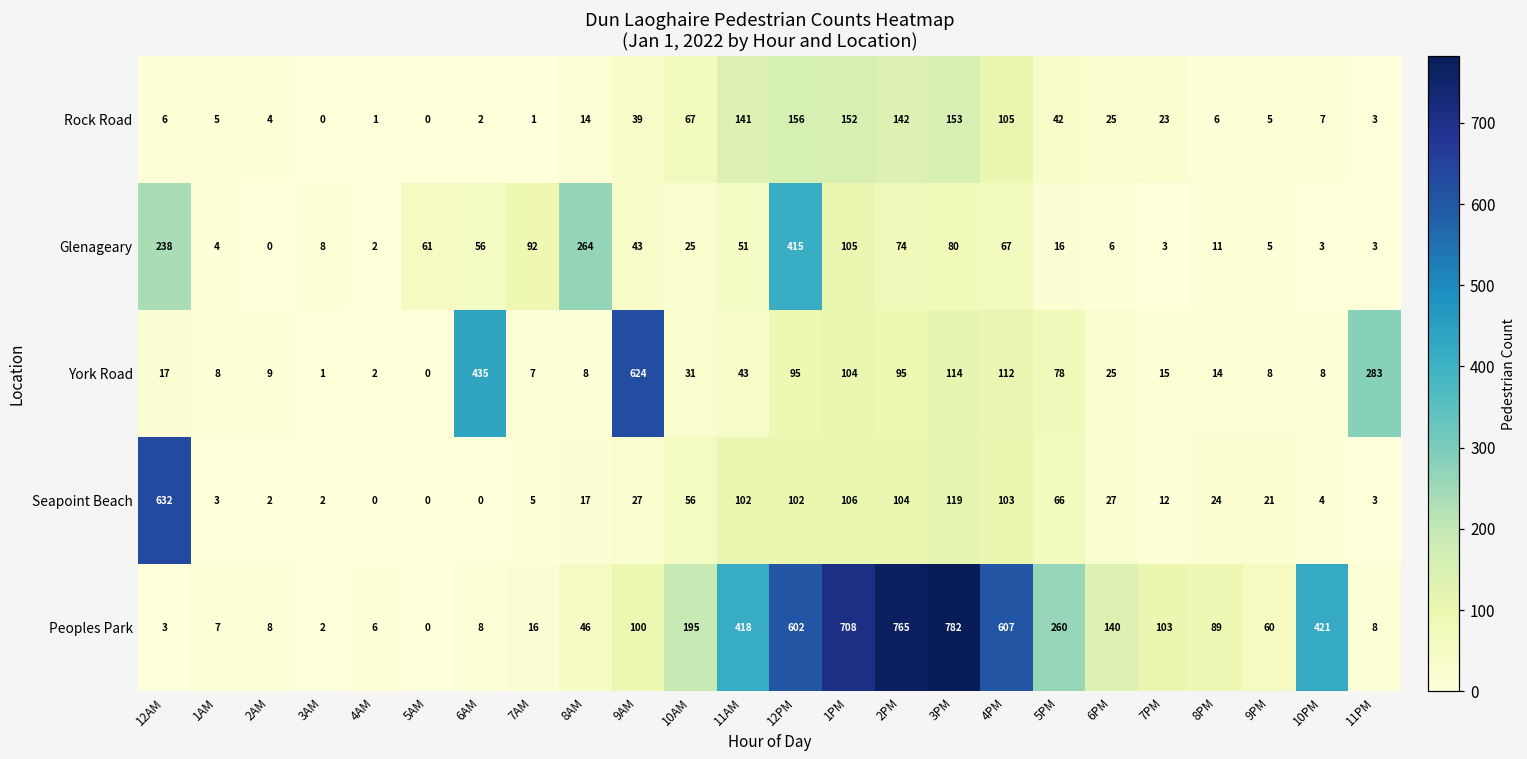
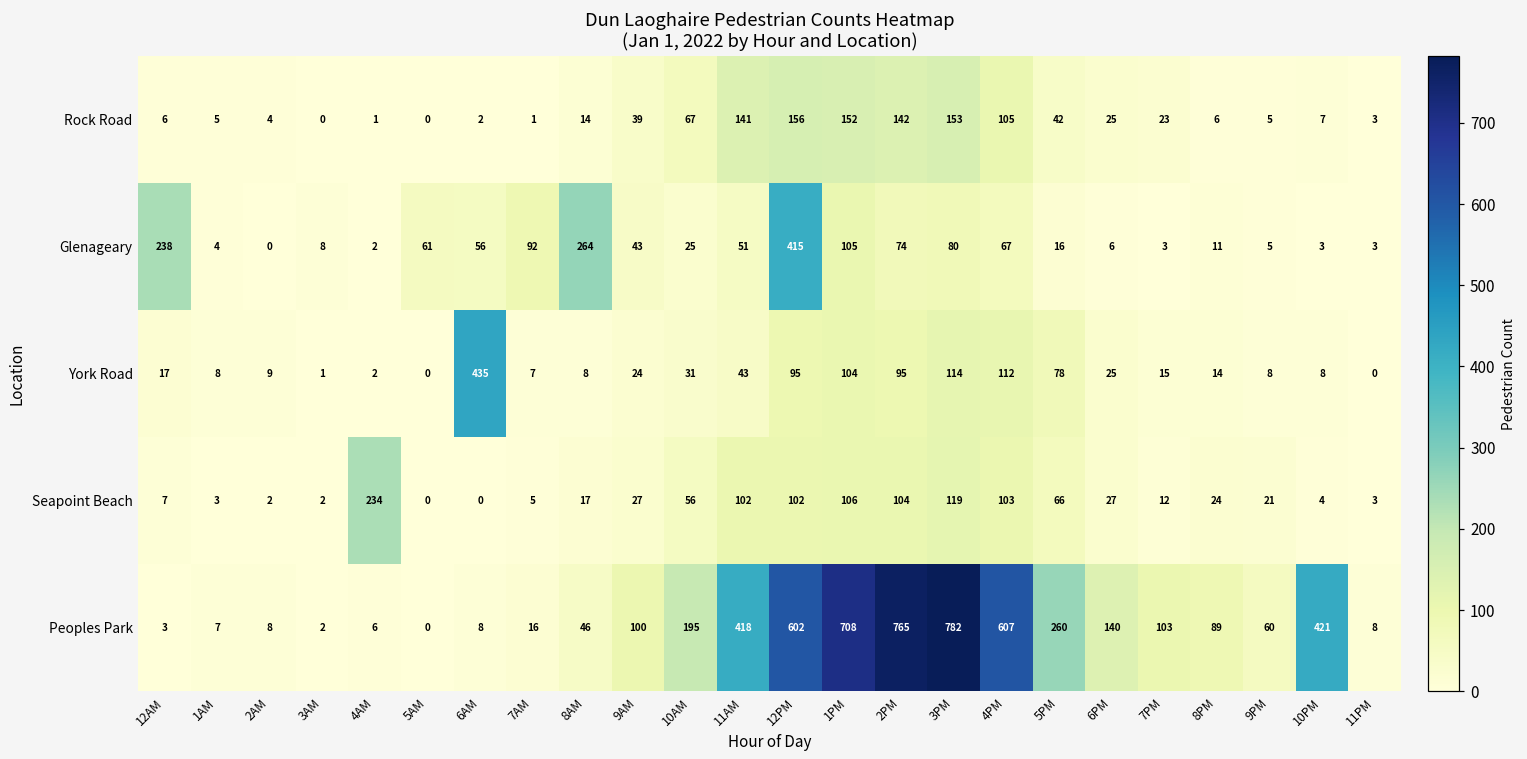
  {
    "Rock Road": {
      "12AM": 6,
      "1AM": 5,
      "2AM": 4,
      "3AM": 0,
      "4AM": 1,
      "5AM": 0,
      "6AM": 2,
      "7AM": 1,
      "8AM": 14,
      "9AM": 39,
      "10AM": 67,
      "11AM": 141,
      "12PM": 156,
      "1PM": 152,
      "2PM": 142,
      "3PM": 153,
      "4PM": 105,
      "5PM": 42,
      "6PM": 25,
      "7PM": 23,
      "8PM": 6,
      "9PM": 5,
      "10PM": 7,
      "11PM": 3
    },
    "Glenageary": {
      "12AM": 238,
      "1AM": 4,
      "2AM": 0,
      "3AM": 8,
      "4AM": 2,
      "5AM": 61,
      "6AM": 56,
      "7AM": 92,
      "8AM": 264,
      "9AM": 43,
      "10AM": 25,
      "11AM": 51,
      "12PM": 415,
      "1PM": 105,
      "2PM": 74,
      "3PM": 80,
      "4PM": 67,
      "5PM": 16,
      "6PM": 6,
      "7PM": 3,
      "8PM": 11,
      "9PM": 5,
      "10PM": 3,
      "11PM": 3
    },
    "York Road": {
      "12AM": 17,
      "1AM": 8,
      "2AM": 9,
      "3AM": 1,
      "4AM": 2,
      "5AM": 0,
      "6AM": 435,
      "7AM": 7,
      "8AM": 8,
-     "9AM": 624,
+     "9AM": 24,
      "10AM": 31,
      "11AM": 43,
      "12PM": 95,
      "1PM": 104,
      "2PM": 95,
      "3PM": 114,
      "4PM": 112,
      "5PM": 78,
      "6PM": 25,
      "7PM": 15,
      "8PM": 14,
      "9PM": 8,
      "10PM": 8,
-     "11PM": 283
+     "11PM": 0
    },
    "Seapoint Beach": {
-     "12AM": 632,
+     "12AM": 7,
      "1AM": 3,
      "2AM": 2,
      "3AM": 2,
-     "4AM": 0,
+     "4AM": 234,
      "5AM": 0,
      "6AM": 0,
      "7AM": 5,
      "8AM": 17,
      "9AM": 27,
      "10AM": 56,
      "11AM": 102,
      "12PM": 102,
      "1PM": 106,
      "2PM": 104,
      "3PM": 119,
      "4PM": 103,
      "5PM": 66,
      "6PM": 27,
      "7PM": 12,
      "8PM": 24,
      "9PM": 21,
      "10PM": 4,
      "11PM": 3
    },
    "Peoples Park": {
      "12AM": 3,
      "1AM": 7,
      "2AM": 8,
      "3AM": 2,
      "4AM": 6,
      "5AM": 0,
      "6AM": 8,
      "7AM": 16,
      "8AM": 46,
      "9AM": 100,
      "10AM": 195,
      "11AM": 418,
      "12PM": 602,
      "1PM": 708,
      "2PM": 765,
      "3PM": 782,
      "4PM": 607,
      "5PM": 260,
      "6PM": 140,
      "7PM": 103,
      "8PM": 89,
      "9PM": 60,
      "10PM": 421,
      "11PM": 8
    }
  }
